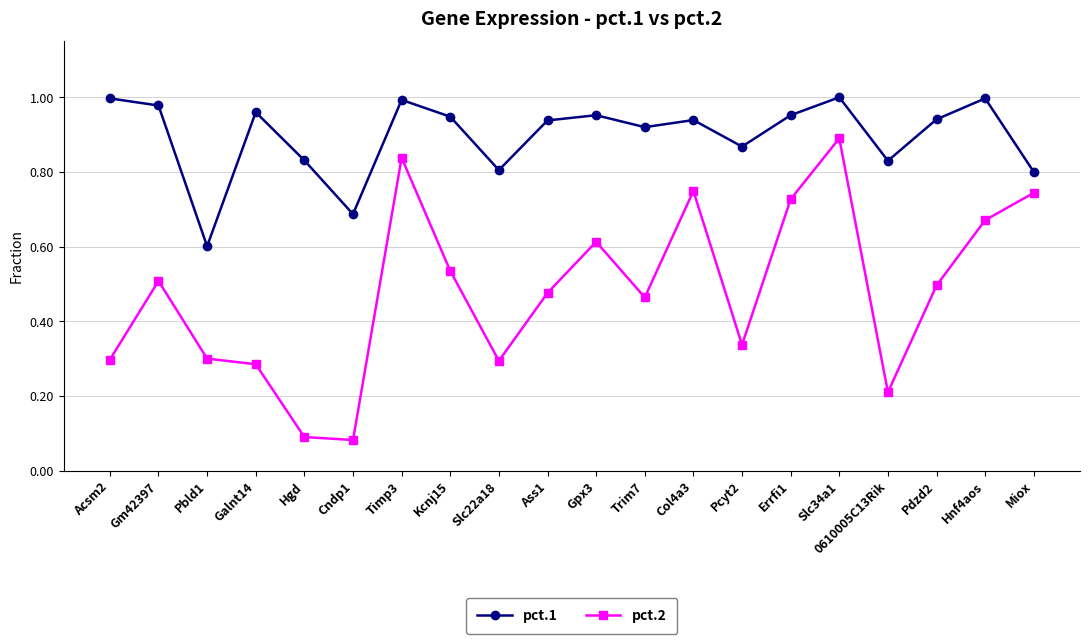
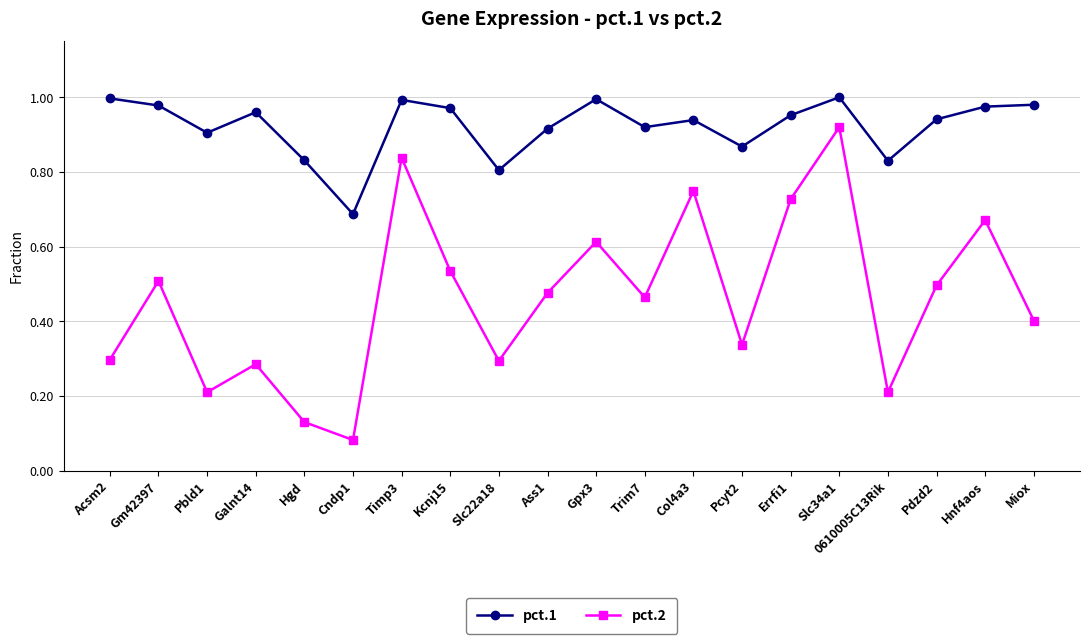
  {
    "pct.1": {
      "Acsm2": 1.00,
      "Gm42397": 0.98,
-     "Pbld1": 0.60,
+     "Pbld1": 0.91,
      "Galnt14": 0.96,
      "Hgd": 0.83,
      "Cndp1": 0.69,
      "Timp3": 0.99,
-     "Kcnj15": 0.95,
+     "Kcnj15": 0.97,
      "Slc22a18": 0.81,
-     "Ass1": 0.94,
-     "Gpx3": 0.95,
+     "Ass1": 0.92,
+     "Gpx3": 1.00,
      "Trim7": 0.92,
      "Col4a3": 0.94,
      "Pcyt2": 0.87,
      "Errfi1": 0.95,
      "Slc34a1": 1.00,
      "0610005C13Rik": 0.83,
      "Pdzd2": 0.94,
-     "Hnf4aos": 1.00,
-     "Miox": 0.80
+     "Hnf4aos": 0.98,
+     "Miox": 0.98
    },
    "pct.2": {
      "Acsm2": 0.30,
      "Gm42397": 0.51,
-     "Pbld1": 0.30,
+     "Pbld1": 0.21,
      "Galnt14": 0.29,
-     "Hgd": 0.09,
+     "Hgd": 0.13,
      "Cndp1": 0.08,
      "Timp3": 0.84,
      "Kcnj15": 0.54,
      "Slc22a18": 0.29,
      "Ass1": 0.48,
      "Gpx3": 0.61,
      "Trim7": 0.46,
      "Col4a3": 0.75,
      "Pcyt2": 0.34,
      "Errfi1": 0.73,
-     "Slc34a1": 0.89,
+     "Slc34a1": 0.92,
      "0610005C13Rik": 0.21,
      "Pdzd2": 0.50,
      "Hnf4aos": 0.67,
-     "Miox": 0.74
+     "Miox": 0.40
    }
  }
